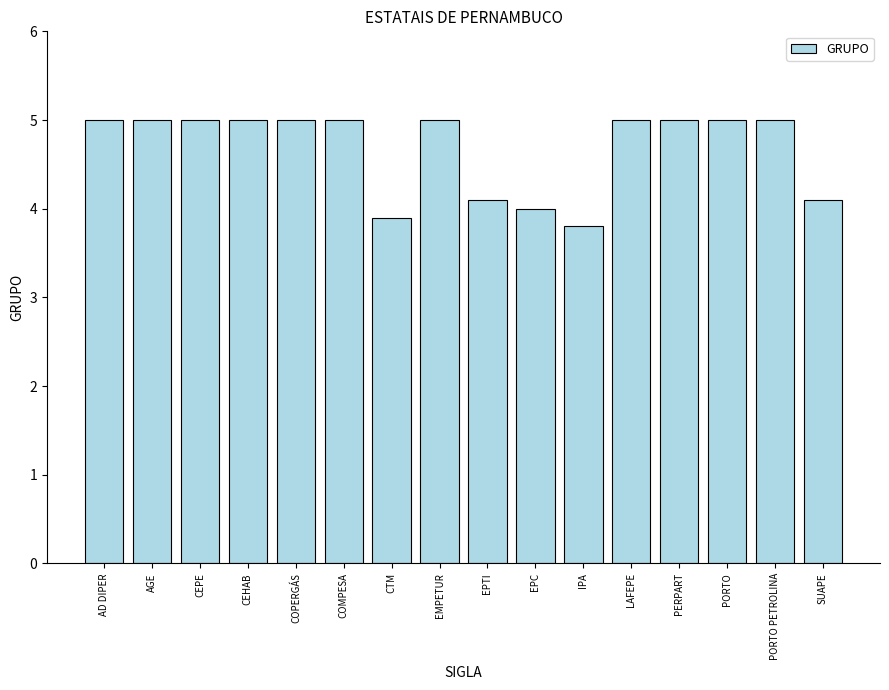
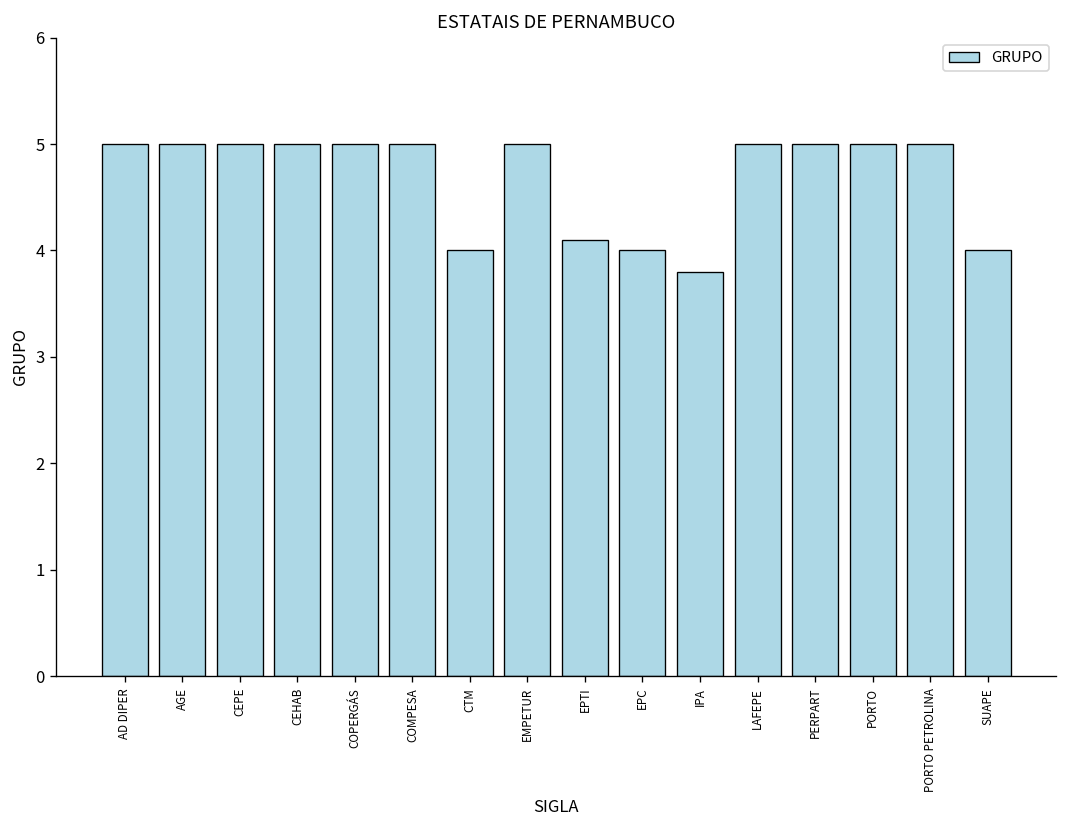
  {
    "AD DIPER": 5.0,
    "AGE": 5.0,
    "CEPE": 5.0,
    "CEHAB": 5.0,
    "COPERGÁS": 5.0,
    "COMPESA": 5.0,
-   "CTM": 3.9,
+   "CTM": 4.0,
    "EMPETUR": 5.0,
    "EPTI": 4.1,
    "EPC": 4.0,
    "IPA": 3.8,
    "LAFEPE": 5.0,
    "PERPART": 5.0,
    "PORTO": 5.0,
    "PORTO PETROLINA": 5.0,
-   "SUAPE": 4.1
+   "SUAPE": 4.0
  }
